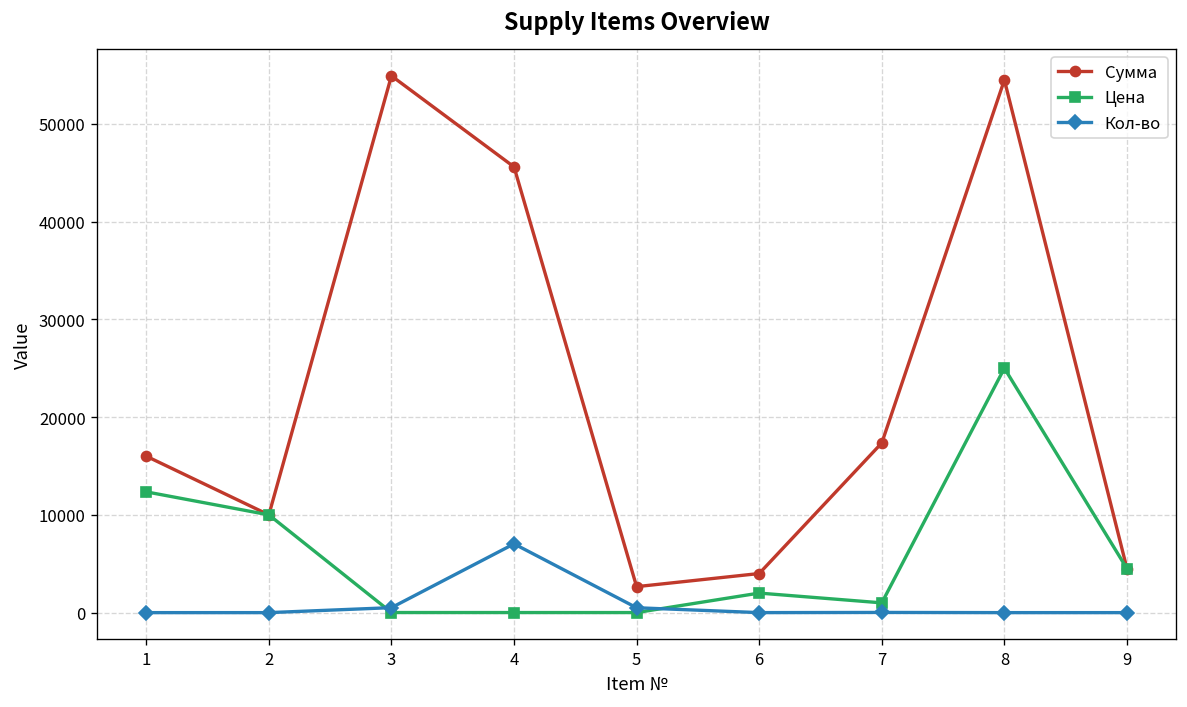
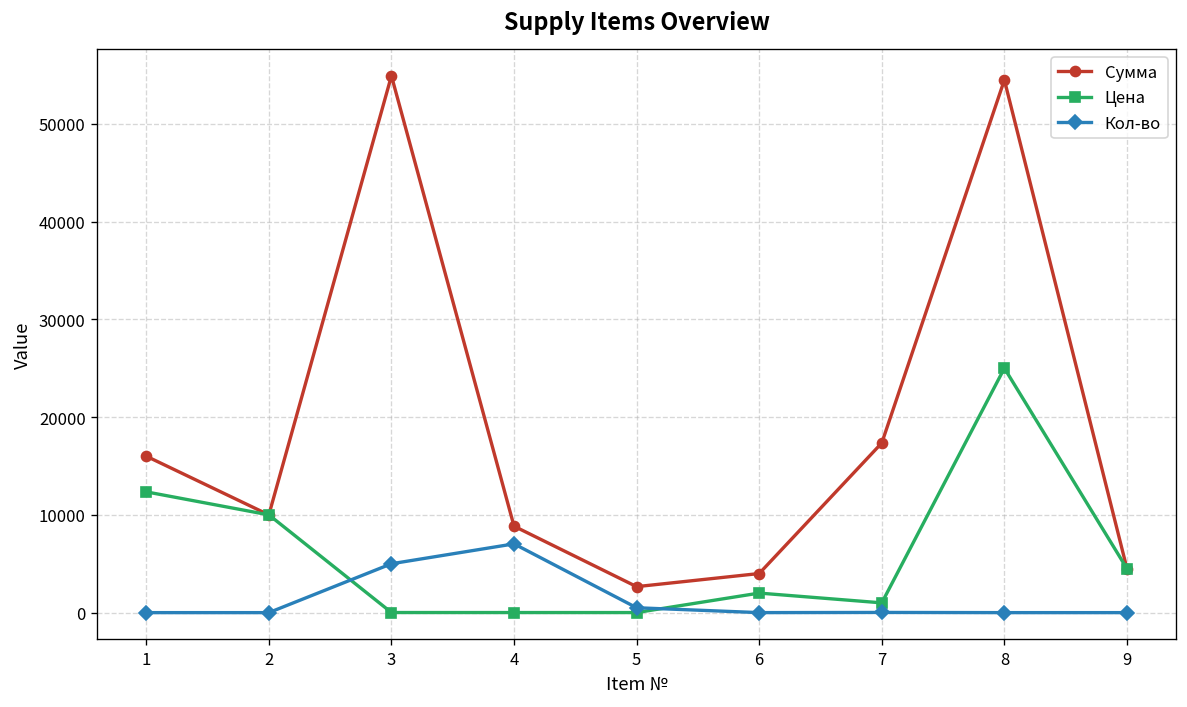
  {
    "Сумма": {
      "1": 16000,
      "3": 55000,
-     "4": 46000,
+     "4": 9000,
      "5": 3000,
      "6": 4000,
      "7": 17000,
      "8": 54000
    },
    "Цена": {
      "1": 12000,
      "3": 0,
      "4": 0,
      "5": 0,
      "6": 2000,
      "7": 1000,
      "8": 25000
    },
    "Кол-во": {
      "1": 0,
      "2": 0,
-     "3": 1000,
+     "3": 5000,
      "4": 7000,
      "5": 1000,
      "6": 0,
      "7": 0,
      "8": 0,
      "9": 0
    }
  }
